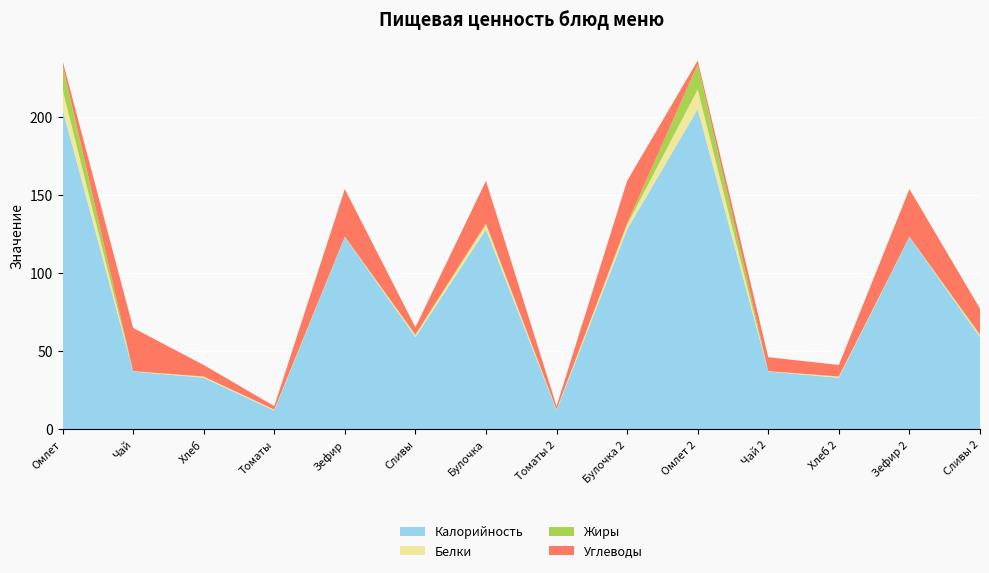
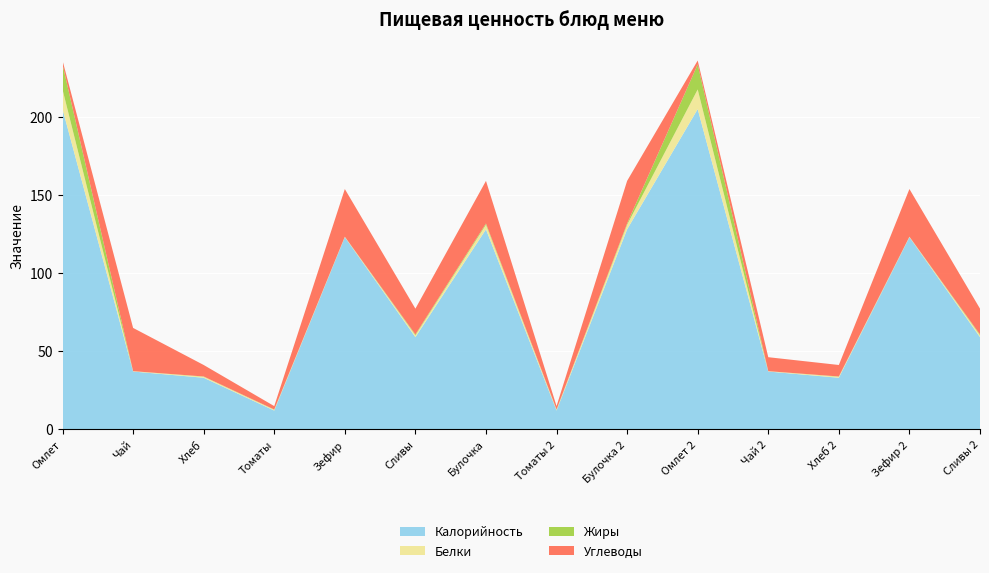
  {
    "Калорийность": {
      "Омлет": 205,
      "Булочка": 128,
      "Булочка 2": 128,
      "Омлет 2": 205
    },
    "Белки": {
      "Омлет": 13,
      "Омлет 2": 13
    },
    "Жиры": {
      "Омлет": 16,
      "Омлет 2": 16
    },
    "Углеводы": {
      "Омлет": 2,
      "Чай": 28,
      "Хлеб": 7,
      "Томаты": 2,
      "Зефир": 31,
-     "Сливы": 5,
+     "Сливы": 17,
      "Булочка": 27,
      "Томаты 2": 2,
      "Булочка 2": 27,
      "Омлет 2": 2,
      "Чай 2": 9,
      "Хлеб 2": 7,
      "Зефир 2": 31,
      "Сливы 2": 17
    }
  }
